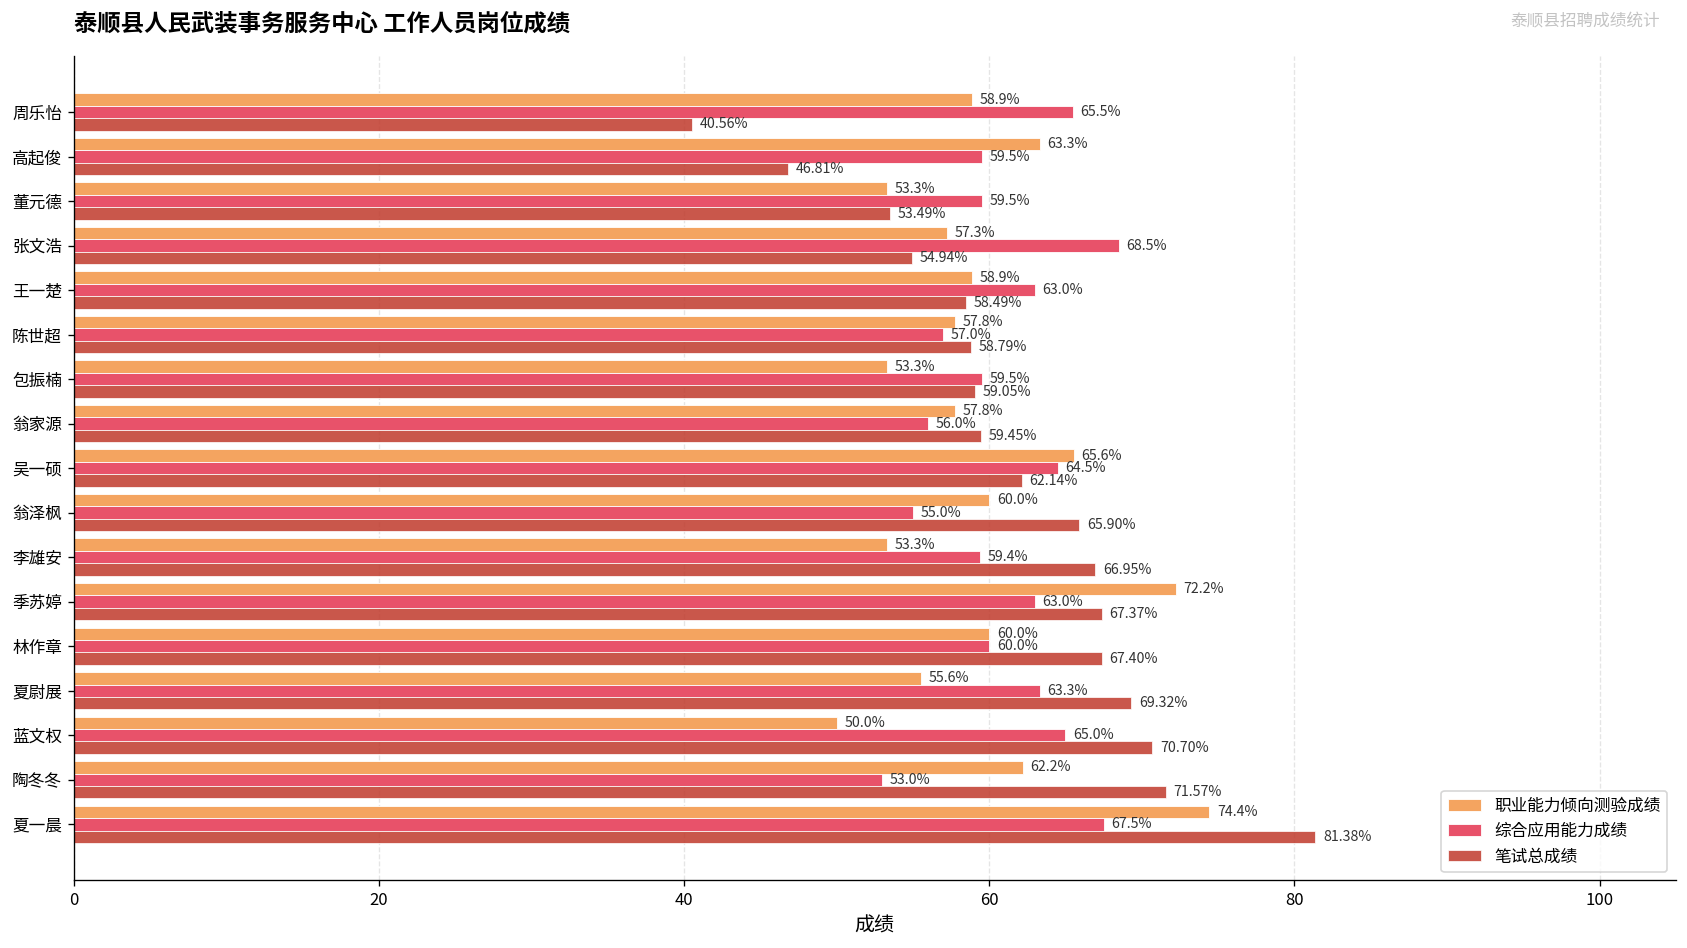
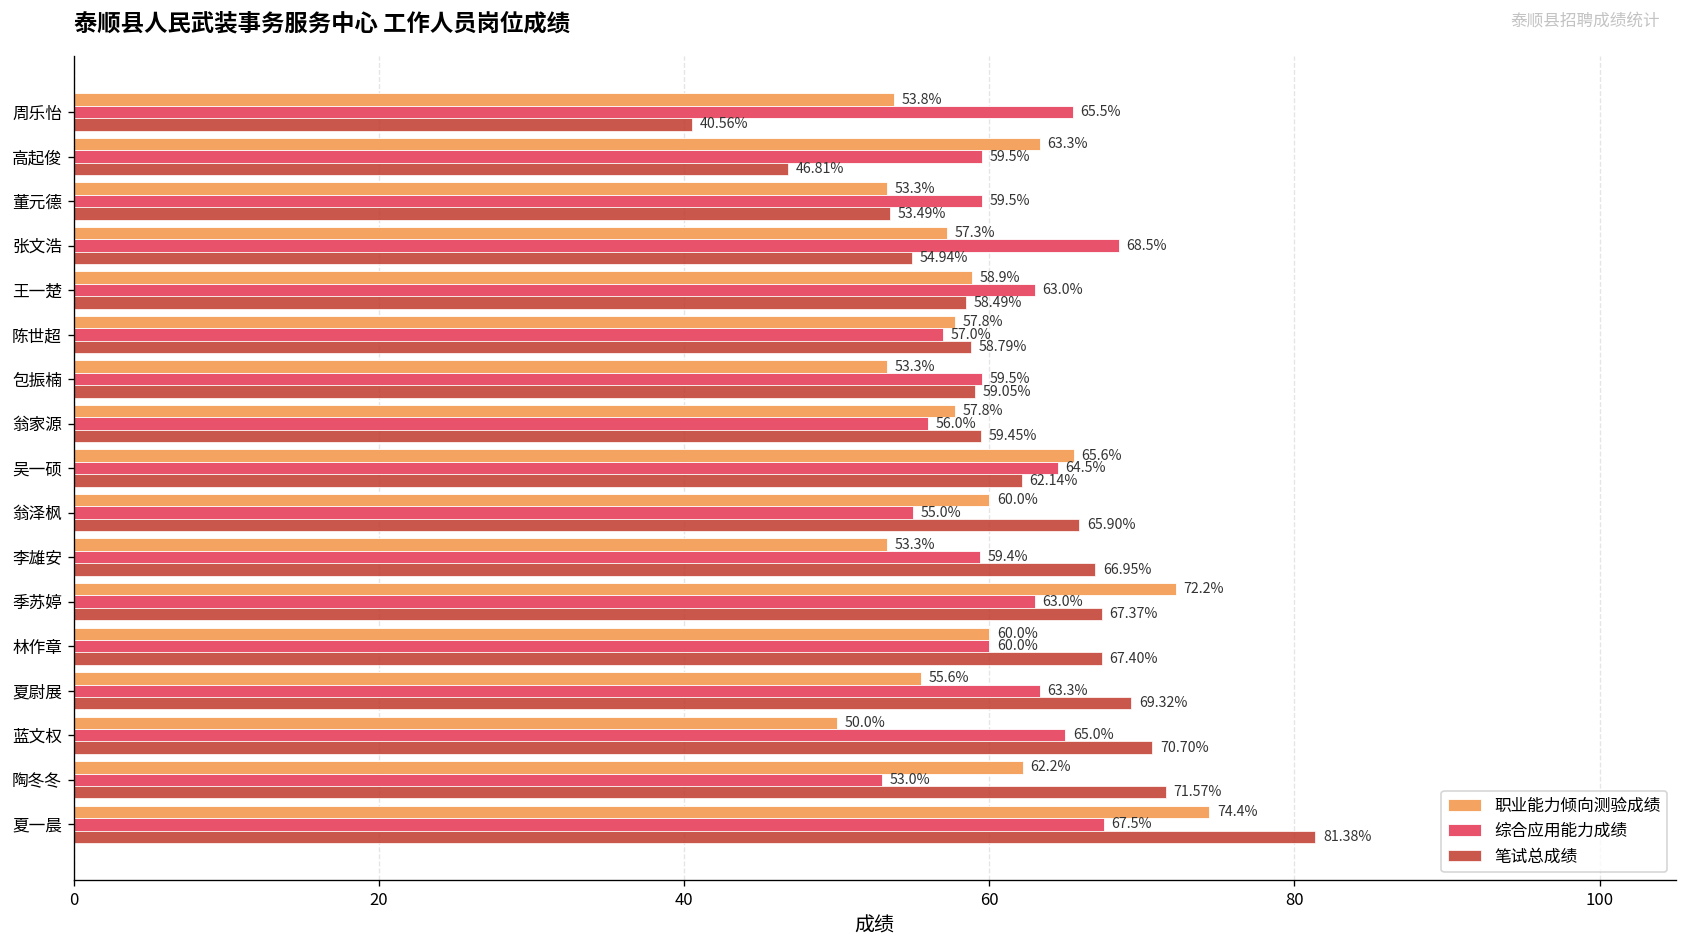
  {
    "职业能力倾向测验成绩": {
-     "周乐怡": "58.9%",
+     "周乐怡": "53.8%",
      "高起俊": "63.3%",
      "董元德": "53.3%",
      "张文浩": "57.3%",
      "王一楚": "58.9%",
      "陈世超": "57.8%",
      "包振楠": "53.3%",
      "翁家源": "57.8%",
      "吴一硕": "65.6%",
      "翁泽枫": "60.0%",
      "李雄安": "53.3%",
      "季苏婷": "72.2%",
      "夏尉展": "55.6%",
      "蓝文权": "50.0%",
      "陶冬冬": "62.2%",
      "夏一晨": "74.4%"
    },
    "综合应用能力成绩": {
      "周乐怡": "65.5%",
      "高起俊": "59.5%",
      "董元德": "59.5%",
      "张文浩": "68.5%",
      "王一楚": "63.0%",
      "陈世超": "57.0%",
      "翁家源": "56.0%",
      "吴一硕": "64.5%",
      "翁泽枫": "55.0%",
      "李雄安": "59.4%",
      "季苏婷": "63.0%",
      "夏尉展": "63.3%",
      "蓝文权": "65.0%",
      "陶冬冬": "53.0%",
      "夏一晨": "67.5%"
    },
    "笔试总成绩": {
      "周乐怡": "40.56%",
      "高起俊": "46.81%",
      "董元德": "53.49%",
      "张文浩": "54.94%",
      "王一楚": "58.49%",
      "陈世超": "58.79%",
      "翁家源": "59.45%",
      "吴一硕": "62.14%",
      "翁泽枫": "65.90%",
      "李雄安": "66.95%",
      "季苏婷": "67.37%",
      "林作章": "67.40%",
      "夏尉展": "69.32%",
      "蓝文权": "70.70%",
      "陶冬冬": "71.57%",
      "夏一晨": "81.38%"
    }
  }
